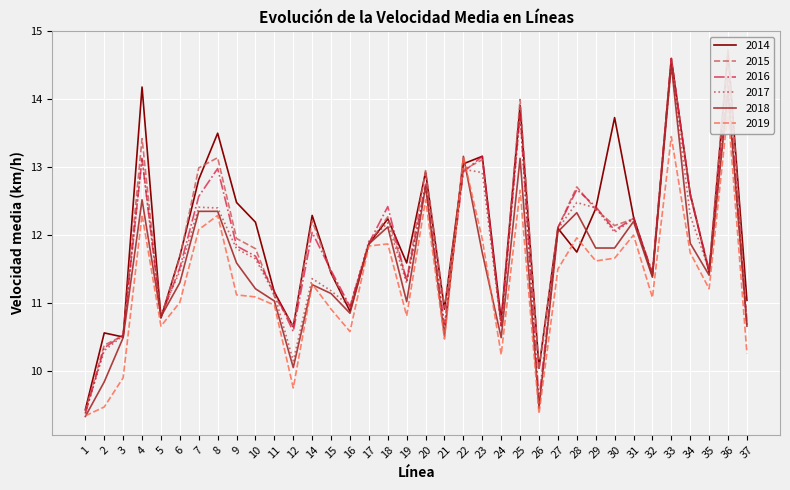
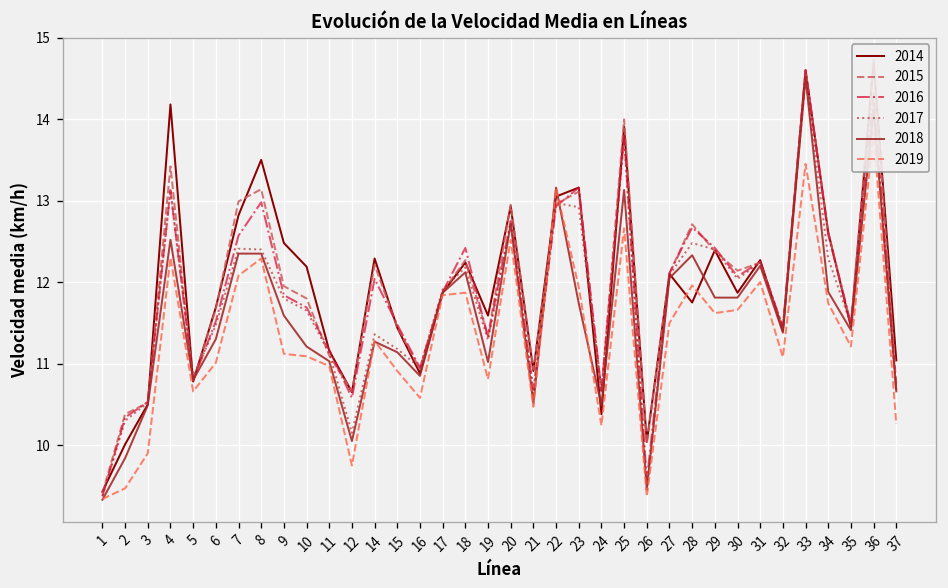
  {
    "2014": {
-     "2": 10.6,
+     "2": 10.0,
      "4": 14.2,
      "7": 12.8,
      "8": 13.5,
      "9": 12.5,
      "10": 12.2,
      "14": 12.3,
      "19": 11.6,
      "22": 13.1,
-     "24": 10.8,
+     "24": 10.4,
      "25": 13.9,
      "28": 11.8,
-     "30": 13.7,
+     "30": 11.9,
      "37": 11.0
    }
  }
